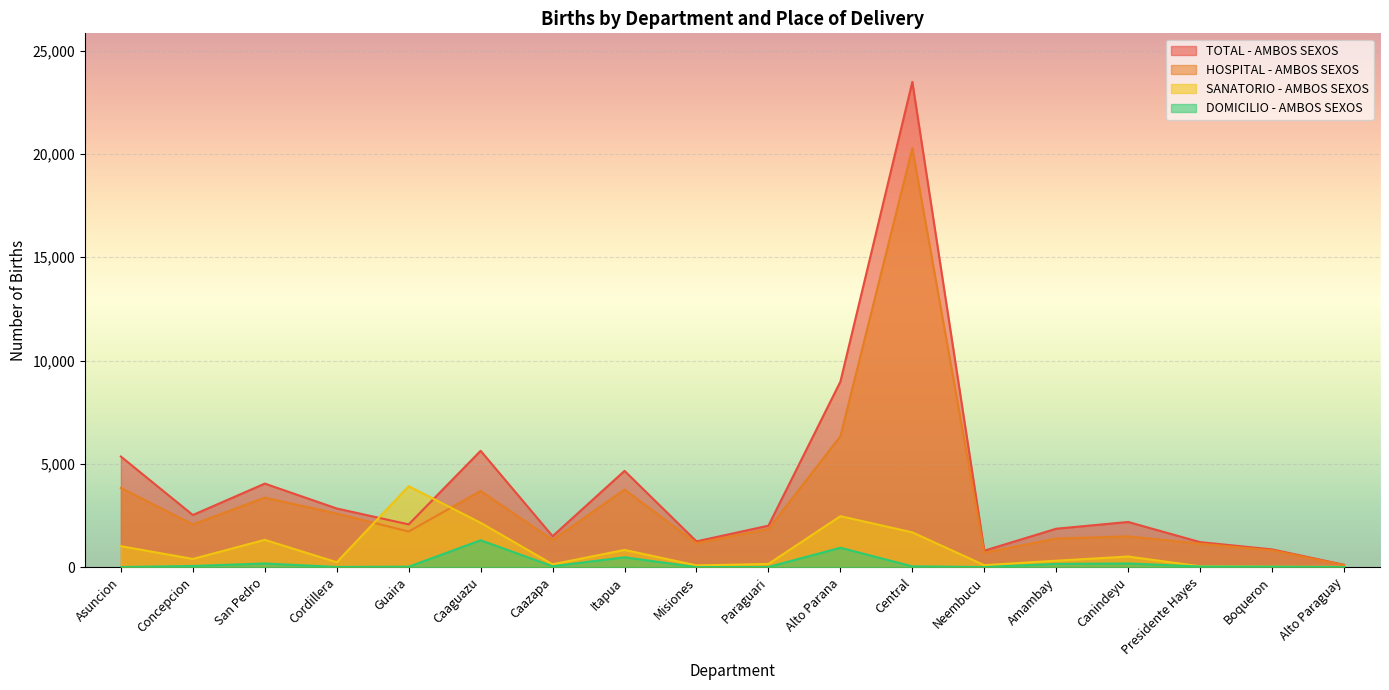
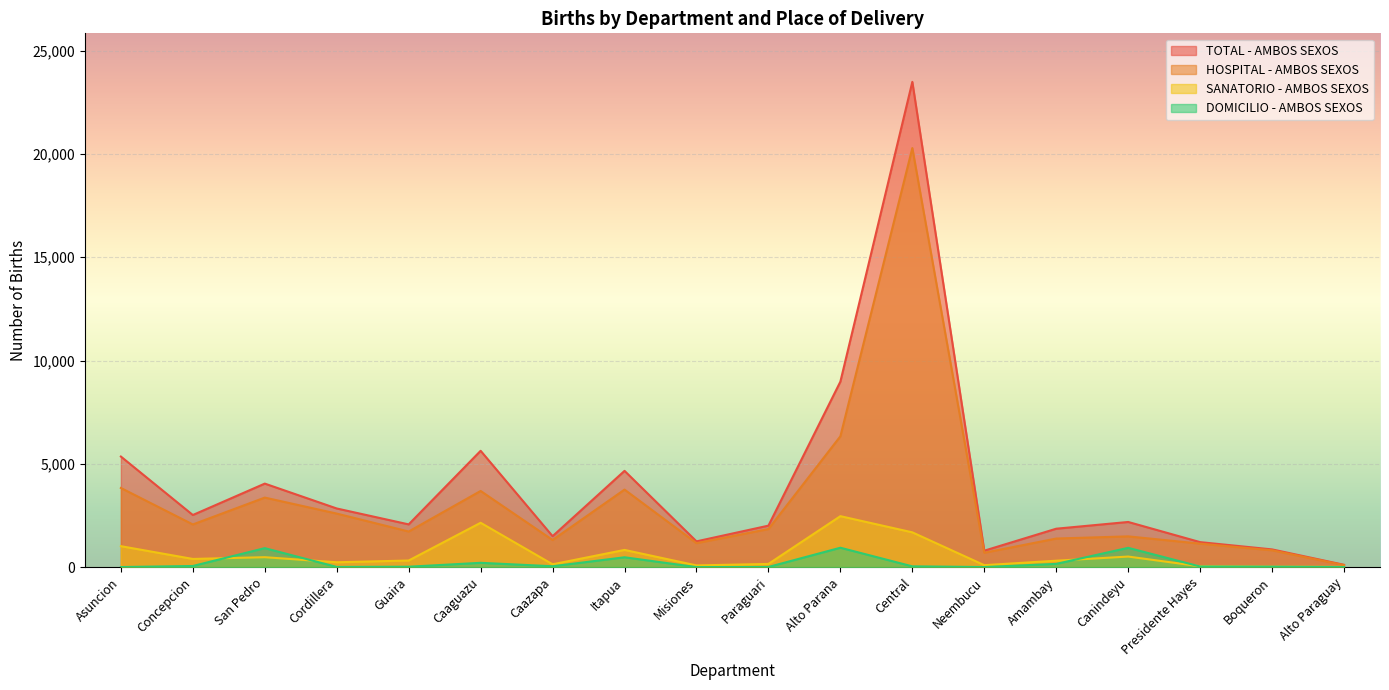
  {
    "SANATORIO - AMBOS SEXOS": {
      "Asuncion": "1,000",
      "Concepcion": "400",
-     "San Pedro": "1,300",
+     "San Pedro": "500",
      "Cordillera": "200",
-     "Guaira": "3,900",
+     "Guaira": "300",
      "Caaguazu": "2,100",
      "Itapua": "800",
      "Paraguari": "200",
      "Alto Parana": "2,500",
      "Central": "1,700",
      "Amambay": "300",
      "Canindeyu": "500"
    },
    "DOMICILIO - AMBOS SEXOS": {
      "Asuncion": "0",
      "Concepcion": "100",
-     "San Pedro": "200",
+     "San Pedro": "900",
      "Cordillera": "0",
      "Guaira": "0",
-     "Caaguazu": "1,300",
+     "Caaguazu": "200",
      "Itapua": "500",
      "Paraguari": "0",
      "Alto Parana": "900",
      "Central": "0",
      "Amambay": "200",
-     "Canindeyu": "200"
+     "Canindeyu": "900"
    }
  }
